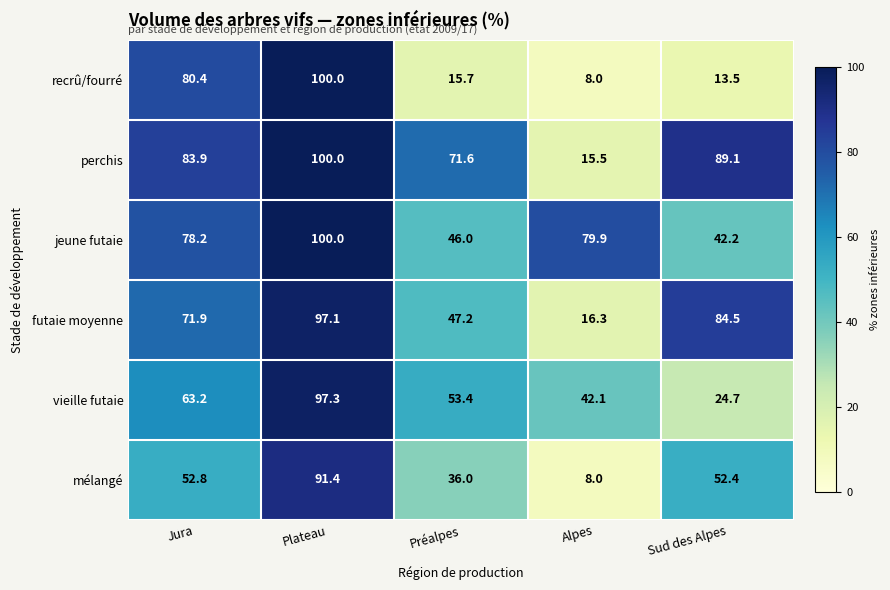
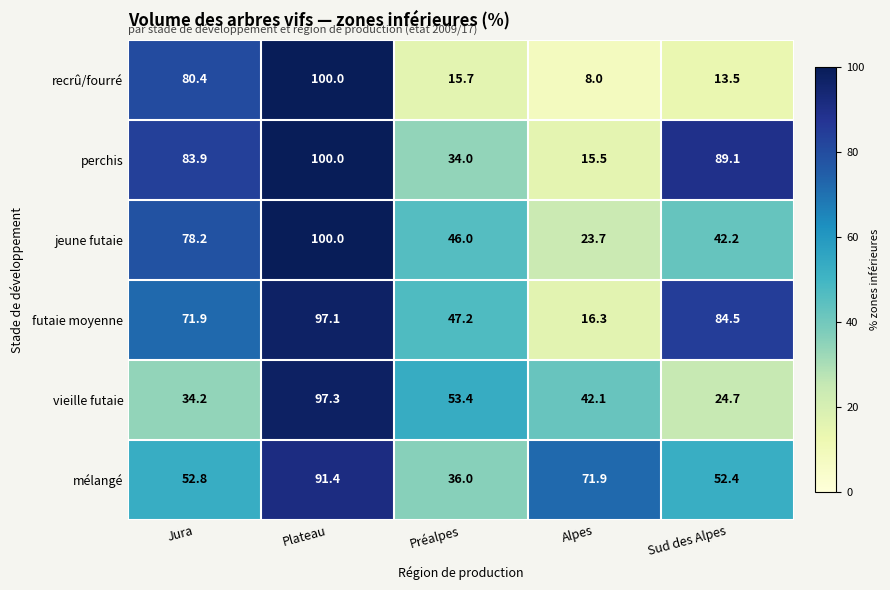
  {
    "recrû/fourré": {
      "Jura": 80.4,
      "Plateau": 100.0,
      "Préalpes": 15.7,
      "Alpes": 8.0,
      "Sud des Alpes": 13.5
    },
    "perchis": {
      "Jura": 83.9,
      "Plateau": 100.0,
-     "Préalpes": 71.6,
+     "Préalpes": 34.0,
      "Alpes": 15.5,
      "Sud des Alpes": 89.1
    },
    "jeune futaie": {
      "Jura": 78.2,
      "Plateau": 100.0,
      "Préalpes": 46.0,
-     "Alpes": 79.9,
+     "Alpes": 23.7,
      "Sud des Alpes": 42.2
    },
    "futaie moyenne": {
      "Jura": 71.9,
      "Plateau": 97.1,
      "Préalpes": 47.2,
      "Alpes": 16.3,
      "Sud des Alpes": 84.5
    },
    "vieille futaie": {
-     "Jura": 63.2,
+     "Jura": 34.2,
      "Plateau": 97.3,
      "Préalpes": 53.4,
      "Alpes": 42.1,
      "Sud des Alpes": 24.7
    },
    "mélangé": {
      "Jura": 52.8,
      "Plateau": 91.4,
      "Préalpes": 36.0,
-     "Alpes": 8.0,
+     "Alpes": 71.9,
      "Sud des Alpes": 52.4
    }
  }
